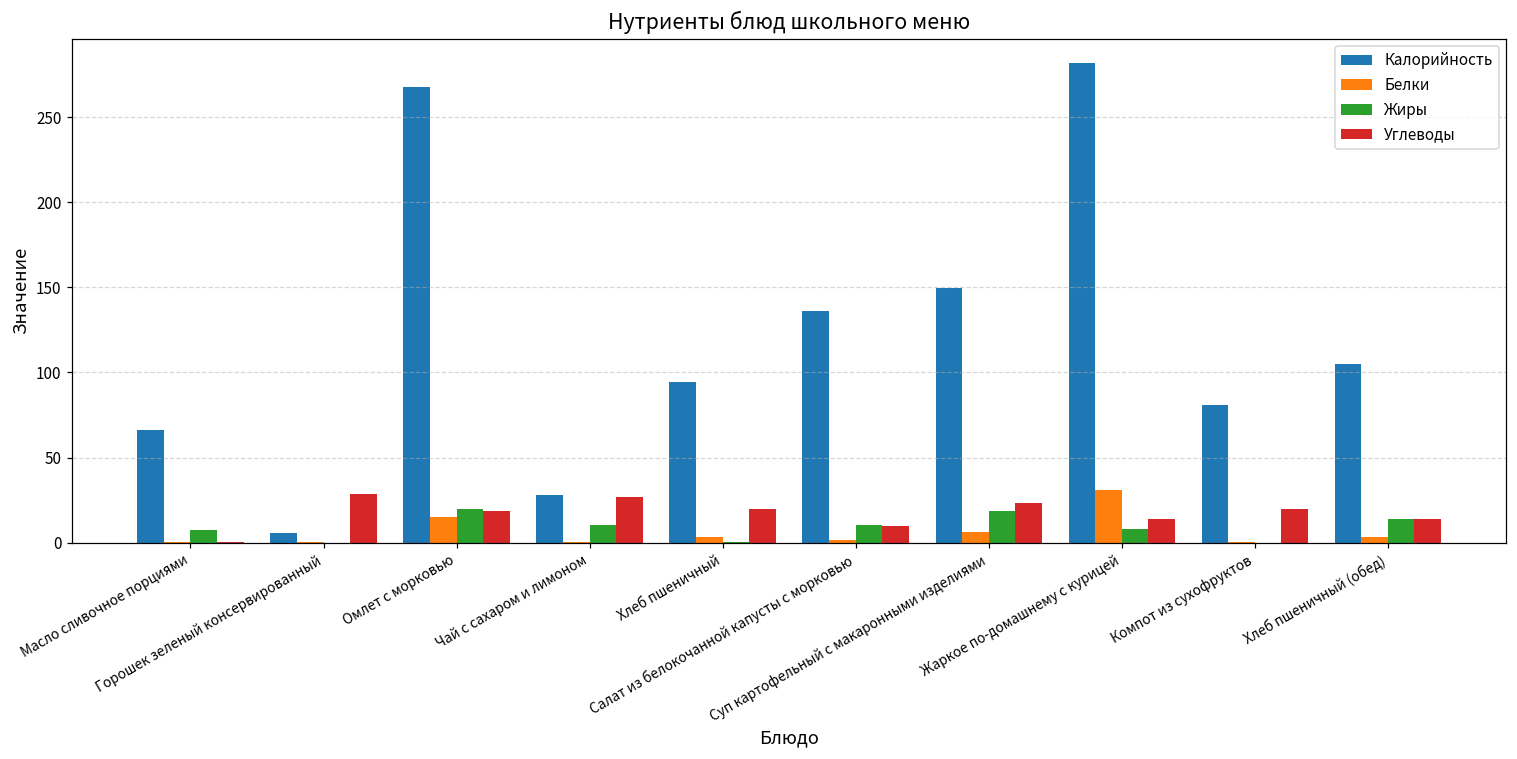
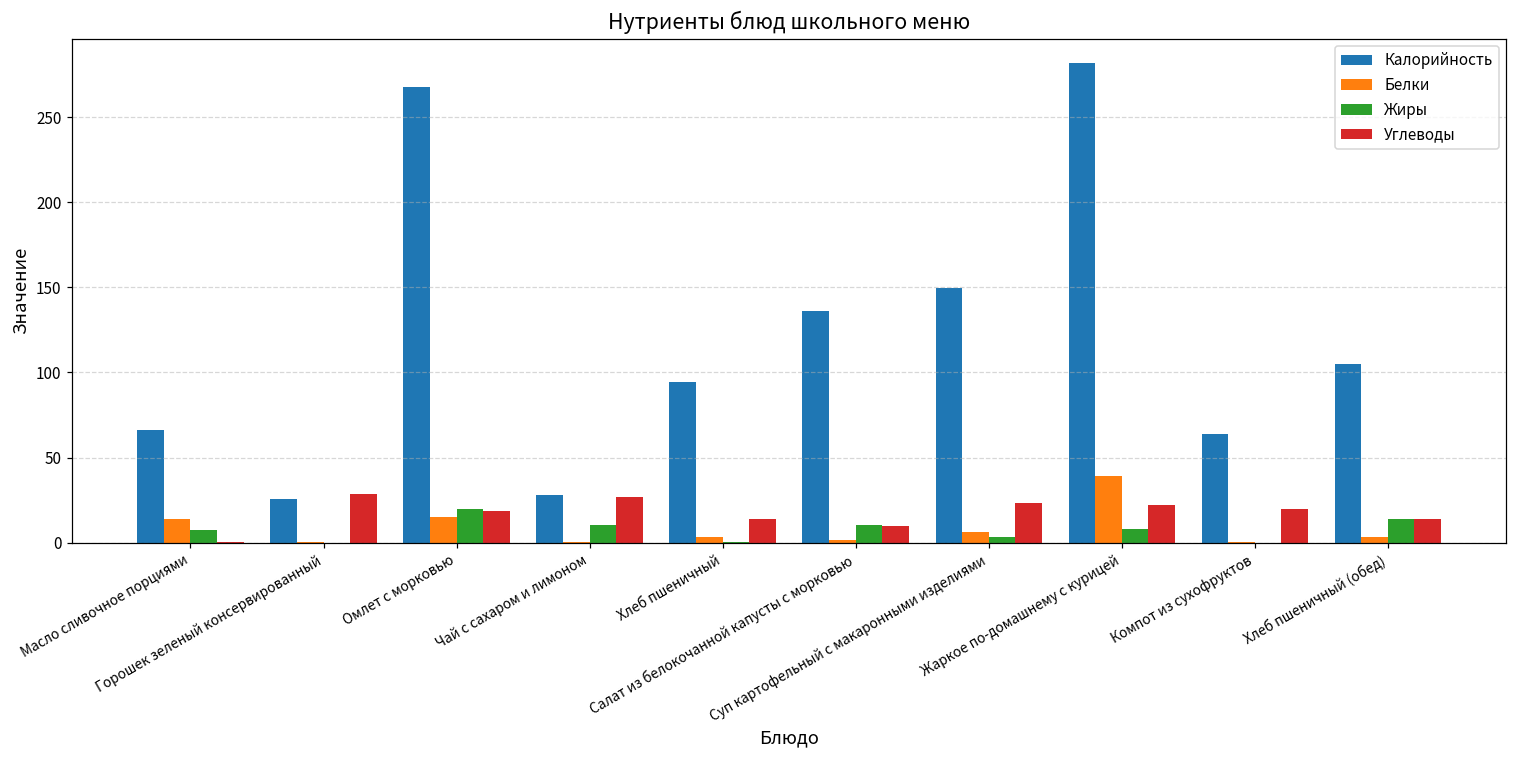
  {
    "Калорийность": {
      "Масло сливочное порциями": 66,
-     "Горошек зеленый консервированный": 6,
+     "Горошек зеленый консервированный": 26,
      "Омлет с морковью": 268,
      "Чай с сахаром и лимоном": 28,
      "Хлеб пшеничный": 94,
      "Салат из белокочанной капусты с морковью": 136,
      "Суп картофельный с макаронными изделиями": 150,
      "Жаркое по-домашнему с курицей": 282,
-     "Компот из сухофруктов": 81,
+     "Компот из сухофруктов": 64,
      "Хлеб пшеничный (обед)": 105
    },
    "Белки": {
-     "Масло сливочное порциями": 0,
+     "Масло сливочное порциями": 14,
      "Омлет с морковью": 15,
      "Хлеб пшеничный": 3,
      "Салат из белокочанной капусты с морковью": 2,
      "Суп картофельный с макаронными изделиями": 6,
-     "Жаркое по-домашнему с курицей": 31,
+     "Жаркое по-домашнему с курицей": 39,
      "Хлеб пшеничный (обед)": 3
    },
    "Жиры": {
      "Масло сливочное порциями": 7,
      "Омлет с морковью": 20,
      "Чай с сахаром и лимоном": 10,
      "Салат из белокочанной капусты с морковью": 10,
-     "Суп картофельный с макаронными изделиями": 18,
+     "Суп картофельный с макаронными изделиями": 3,
      "Жаркое по-домашнему с курицей": 8,
      "Компот из сухофруктов": 0,
      "Хлеб пшеничный (обед)": 14
    },
    "Углеводы": {
      "Горошек зеленый консервированный": 29,
      "Омлет с морковью": 19,
      "Чай с сахаром и лимоном": 27,
-     "Хлеб пшеничный": 20,
+     "Хлеб пшеничный": 14,
      "Салат из белокочанной капусты с морковью": 10,
      "Суп картофельный с макаронными изделиями": 23,
-     "Жаркое по-домашнему с курицей": 14,
+     "Жаркое по-домашнему с курицей": 22,
      "Компот из сухофруктов": 20,
      "Хлеб пшеничный (обед)": 14
    }
  }
